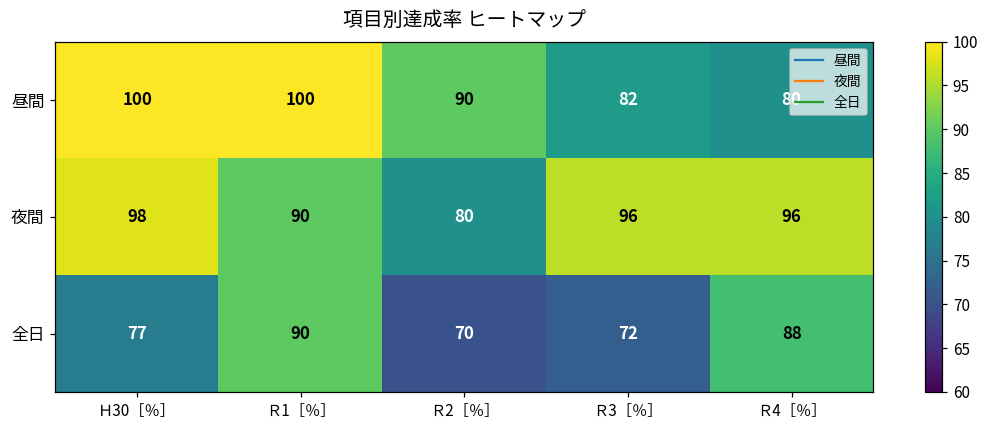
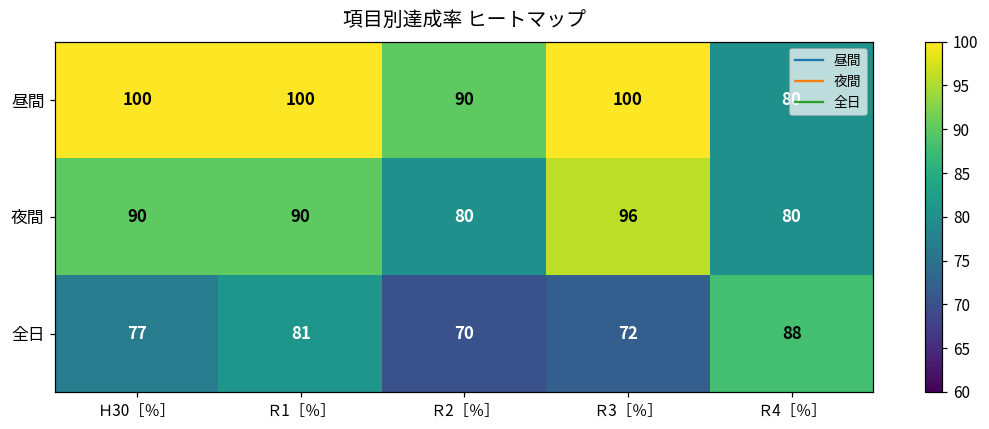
  {
    "昼間": {
      "Ｈ30［％］": 100,
      "Ｒ1［％］": 100,
      "Ｒ2［％］": 90,
-     "Ｒ3［％］": 82
+     "Ｒ3［％］": 100
    },
    "夜間": {
-     "Ｈ30［％］": 98,
+     "Ｈ30［％］": 90,
      "Ｒ1［％］": 90,
      "Ｒ2［％］": 80,
      "Ｒ3［％］": 96,
-     "Ｒ4［％］": 96
+     "Ｒ4［％］": 80
    },
    "全日": {
      "Ｈ30［％］": 77,
-     "Ｒ1［％］": 90,
+     "Ｒ1［％］": 81,
      "Ｒ2［％］": 70,
      "Ｒ3［％］": 72,
      "Ｒ4［％］": 88
    }
  }
